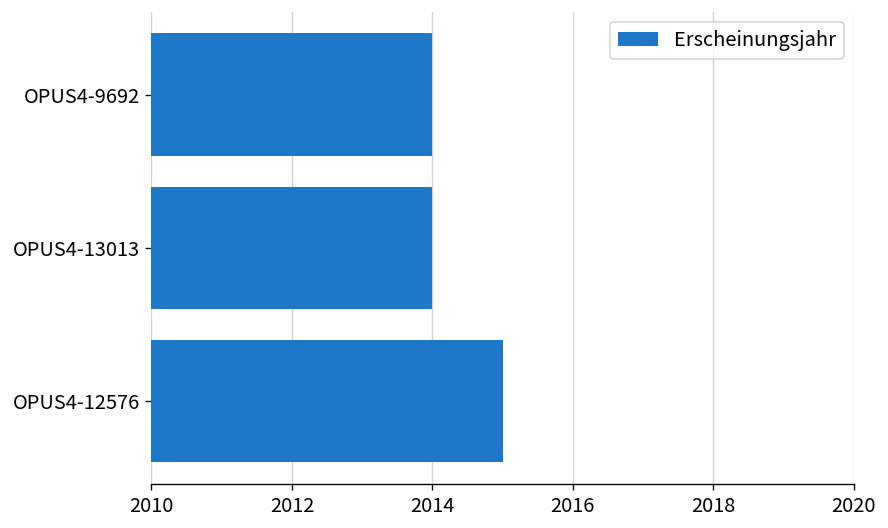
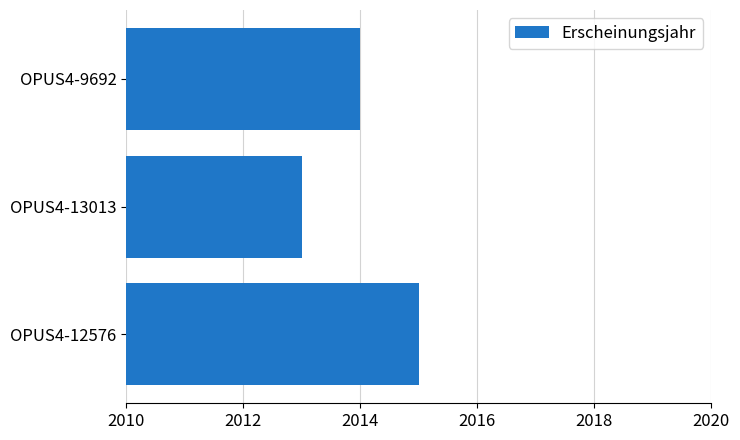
  {
    "OPUS4-9692": 2014,
-   "OPUS4-13013": 2014,
+   "OPUS4-13013": 2013,
    "OPUS4-12576": 2015
  }
